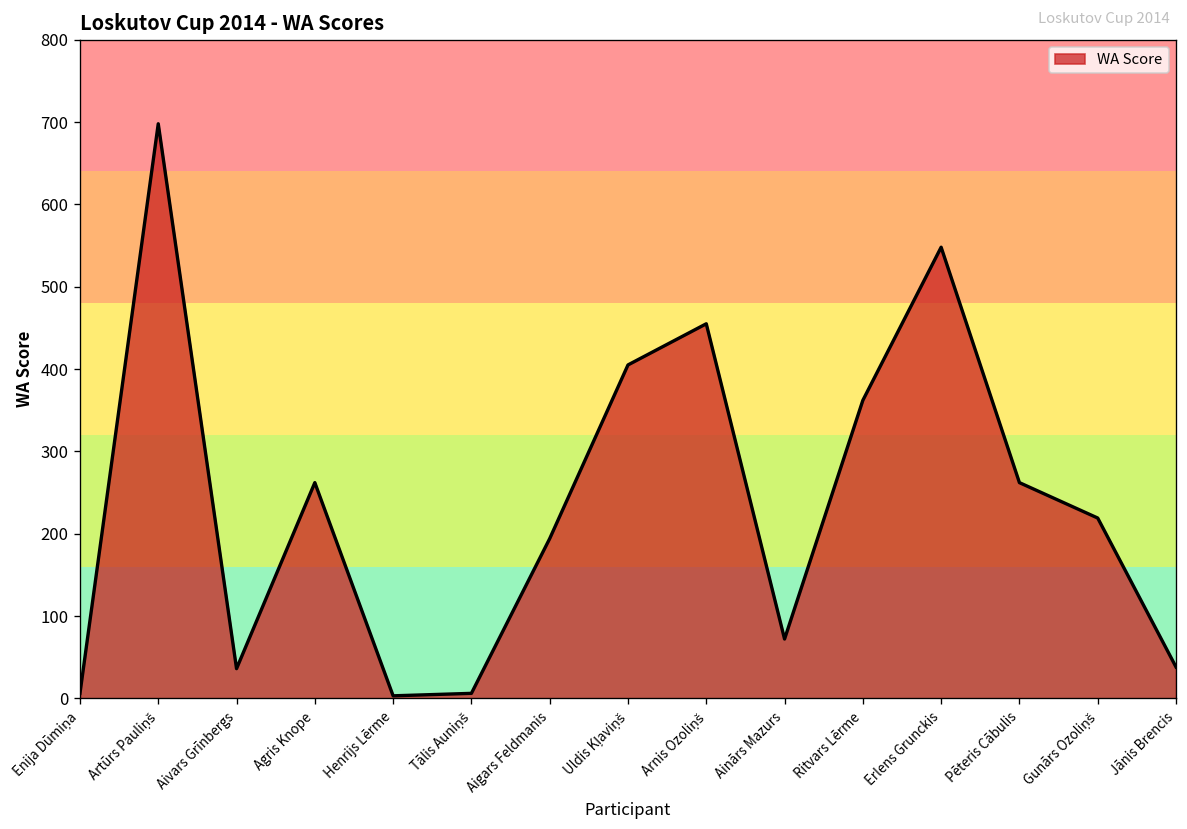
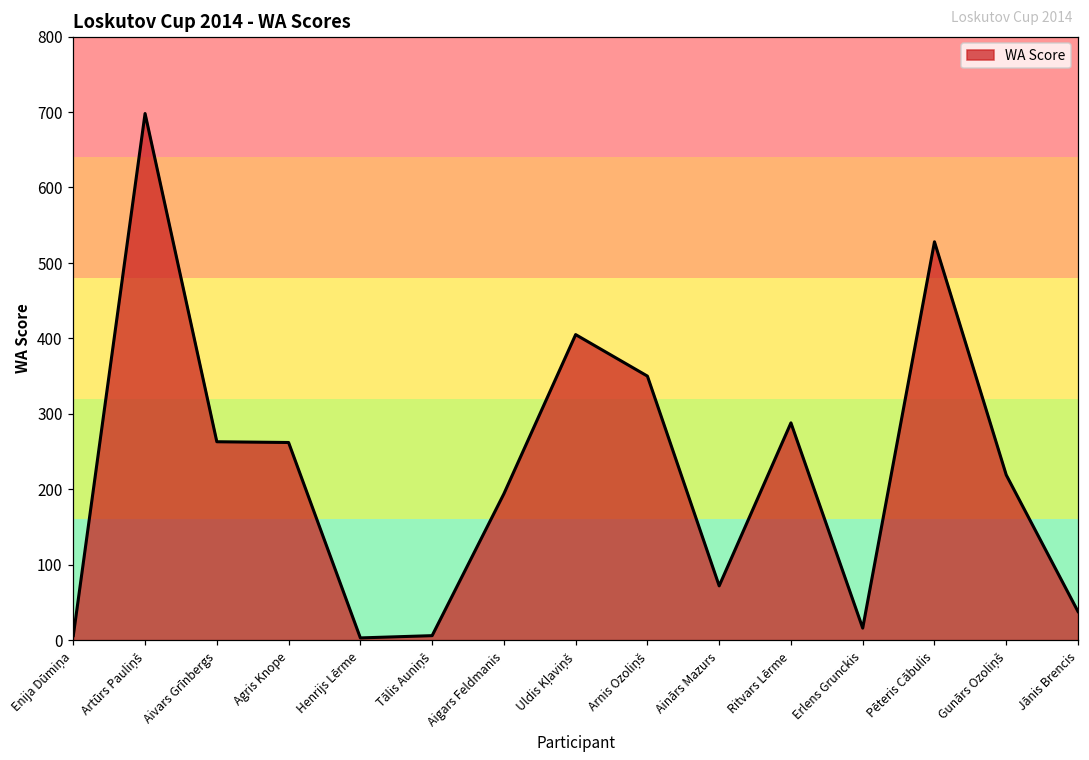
  {
    "Enija Dūmiņa": 10,
    "Artūrs Pauliņš": 700,
-   "Aivars Grīnbergs": 40,
+   "Aivars Grīnbergs": 260,
    "Agris Knope": 260,
    "Henrijs Lērme": 0,
    "Tālis Auniņš": 10,
    "Aigars Feldmanis": 190,
    "Uldis Kļaviņš": 410,
-   "Arnis Ozoliņš": 460,
+   "Arnis Ozoliņš": 350,
    "Ainārs Mazurs": 70,
-   "Ritvars Lērme": 360,
-   "Erlens Grunckis": 550,
-   "Pēteris Cābulis": 260,
+   "Ritvars Lērme": 290,
+   "Erlens Grunckis": 20,
+   "Pēteris Cābulis": 530,
    "Gunārs Ozoliņš": 220,
    "Jānis Brencis": 40
  }
